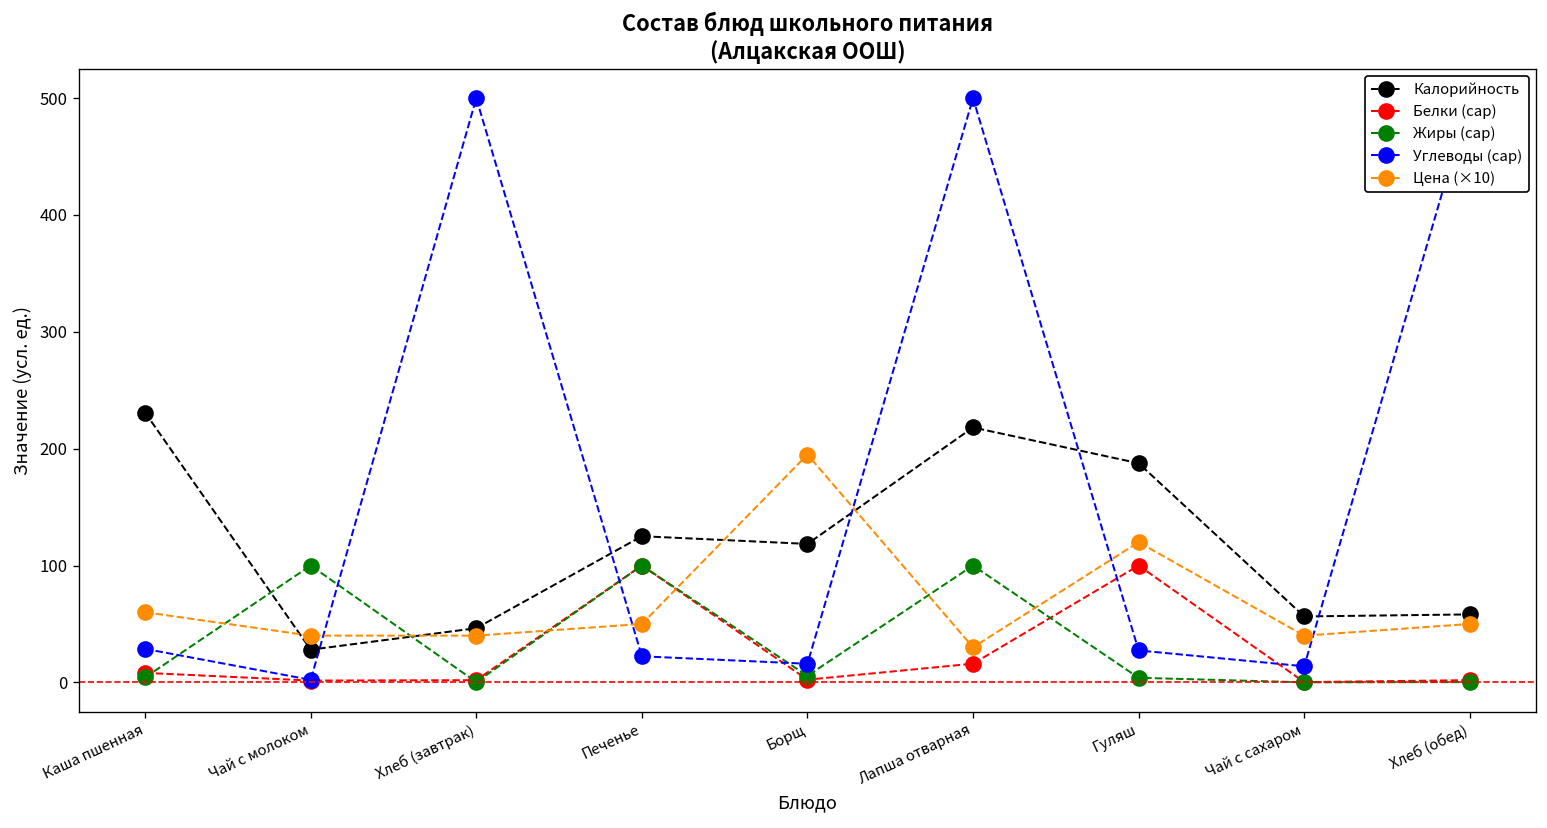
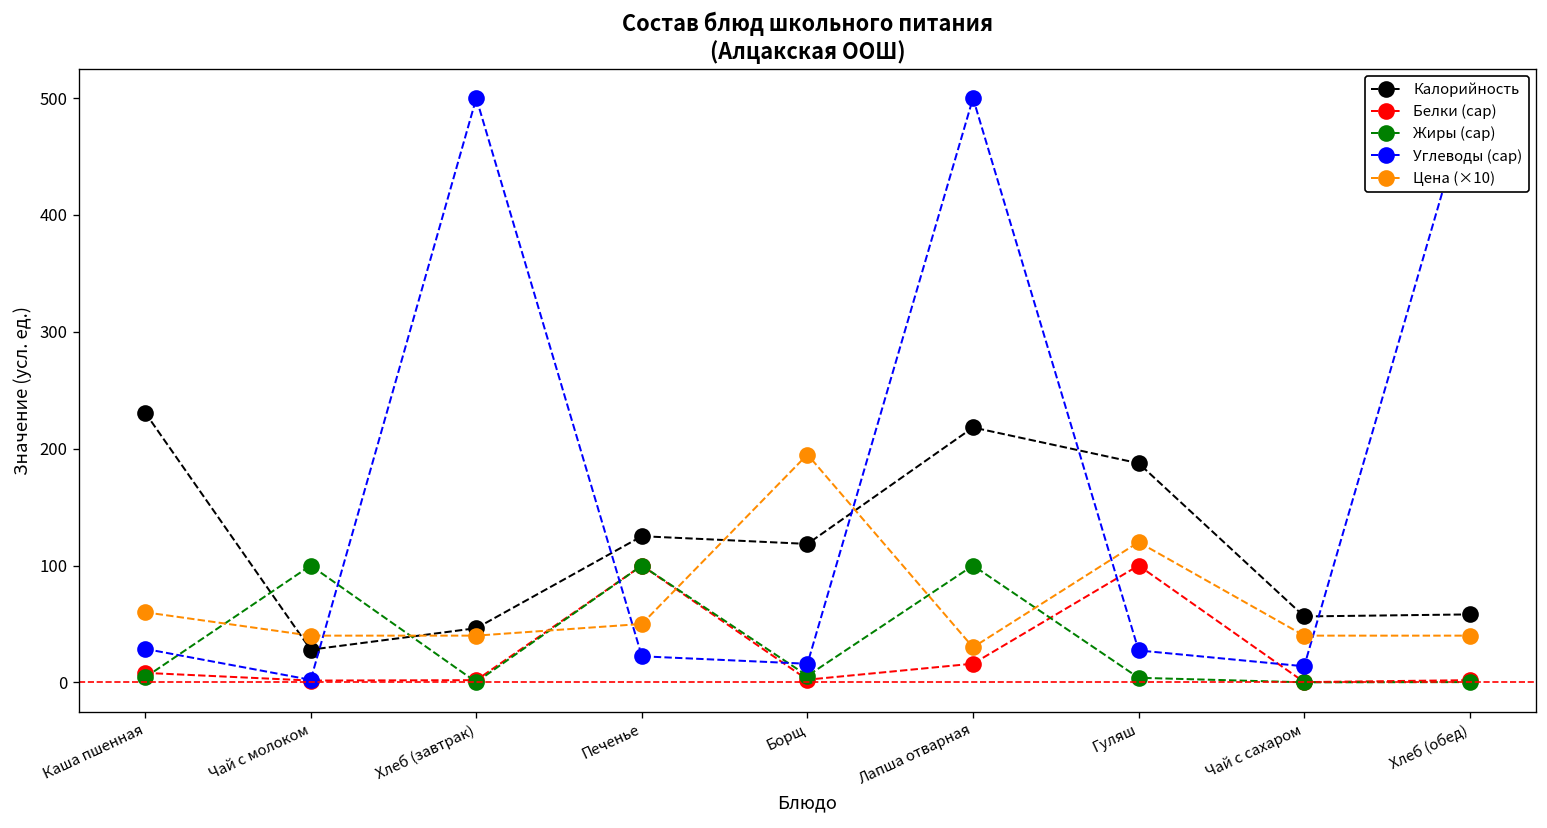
  {
    "Калорийность": {
      "Каша пшенная": 230,
      "Чай с молоком": 30,
      "Хлеб (завтрак)": 50,
      "Печенье": 130,
      "Борщ": 120,
      "Лапша отварная": 220,
      "Гуляш": 190,
      "Чай с сахаром": 60,
      "Хлеб (обед)": 60
    },
    "Белки (cap)": {
      "Каша пшенная": 10,
      "Борщ": 0,
      "Лапша отварная": 20,
      "Гуляш": 100
    },
    "Жиры (cap)": {
      "Каша пшенная": 0,
      "Чай с молоком": 100,
      "Борщ": 10,
      "Лапша отварная": 100,
      "Гуляш": 0
    },
    "Углеводы (cap)": {
      "Каша пшенная": 30,
      "Хлеб (завтрак)": 500,
      "Печенье": 20,
      "Борщ": 20,
      "Лапша отварная": 500,
      "Гуляш": 30,
      "Чай с сахаром": 10
    },
    "Цена (×10)": {
      "Каша пшенная": 60,
      "Чай с молоком": 40,
      "Хлеб (завтрак)": 40,
      "Печенье": 50,
      "Борщ": 200,
      "Лапша отварная": 30,
      "Гуляш": 120,
      "Чай с сахаром": 40,
-     "Хлеб (обед)": 50
+     "Хлеб (обед)": 40
    }
  }
